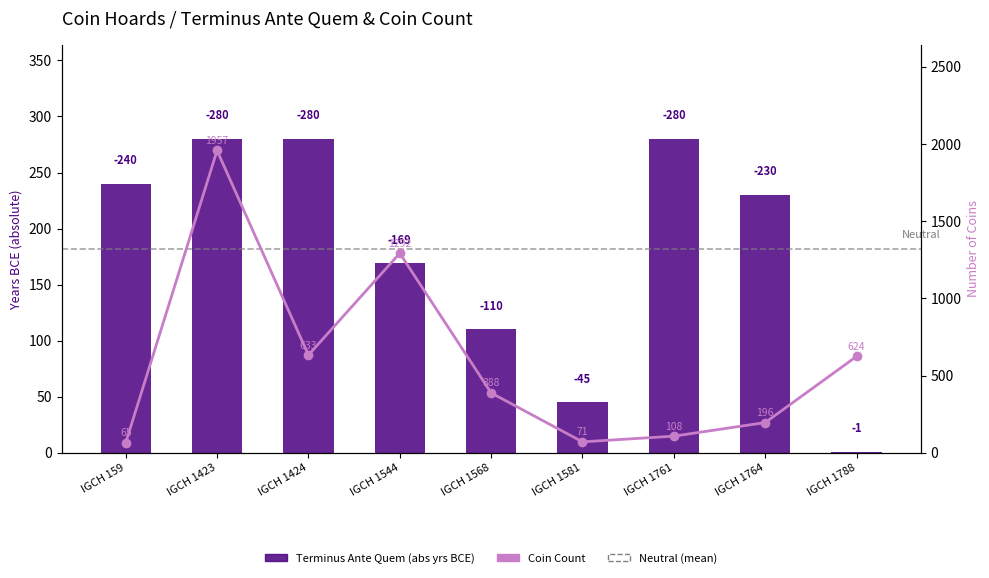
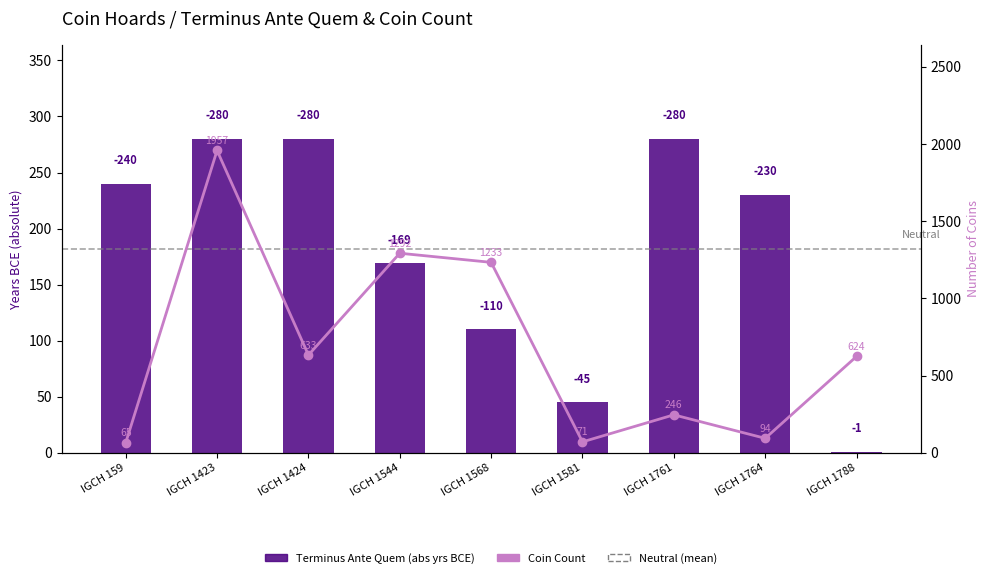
  {
    "Coin Count": {
      "IGCH 159": 65,
      "IGCH 1423": 1957,
      "IGCH 1424": 633,
-     "IGCH 1568": 388,
+     "IGCH 1568": 1233,
      "IGCH 1581": 71,
-     "IGCH 1761": 108,
-     "IGCH 1764": 196,
+     "IGCH 1761": 246,
+     "IGCH 1764": 94,
      "IGCH 1788": 624
    }
  }
